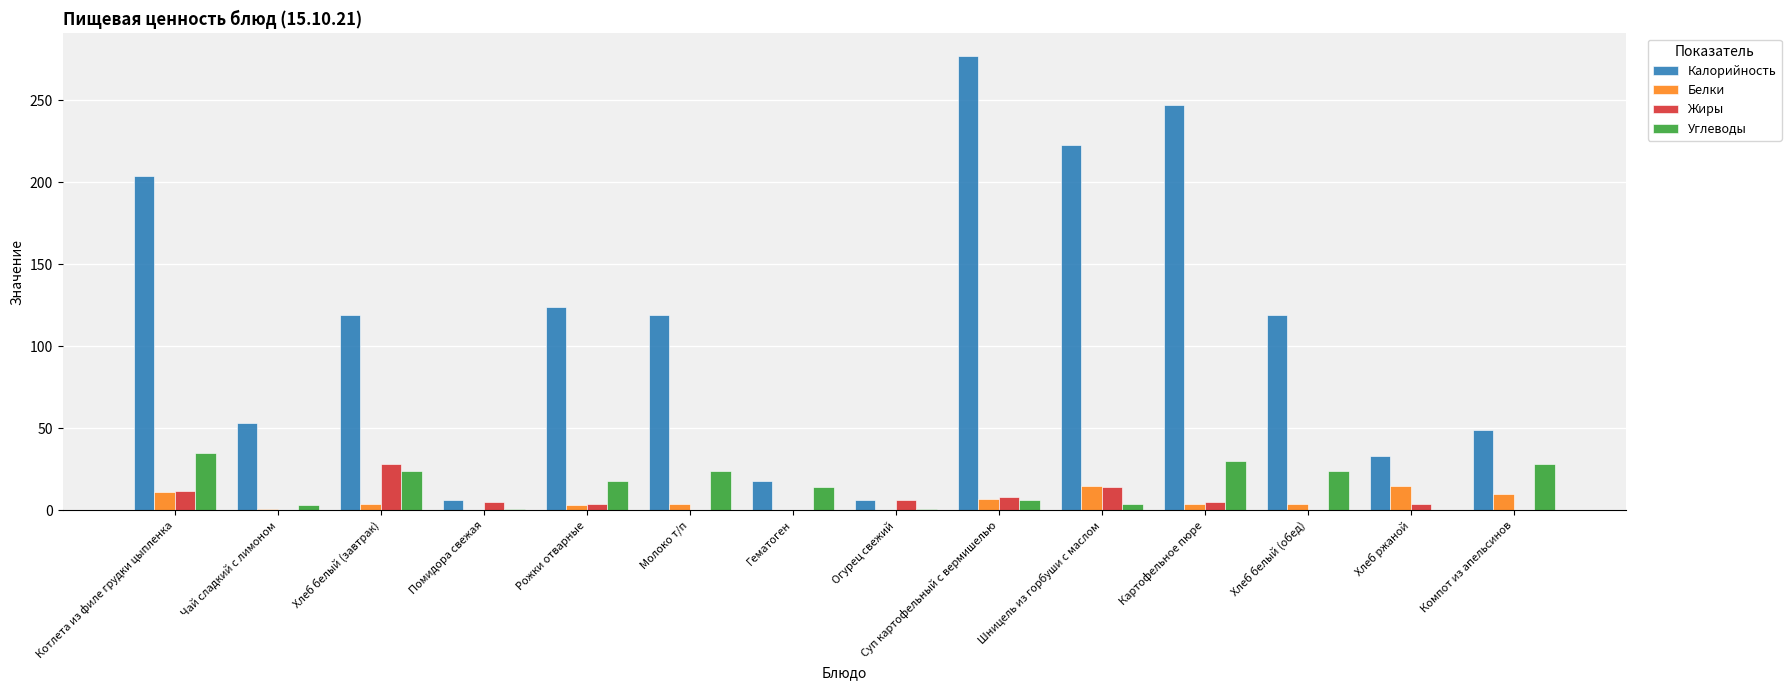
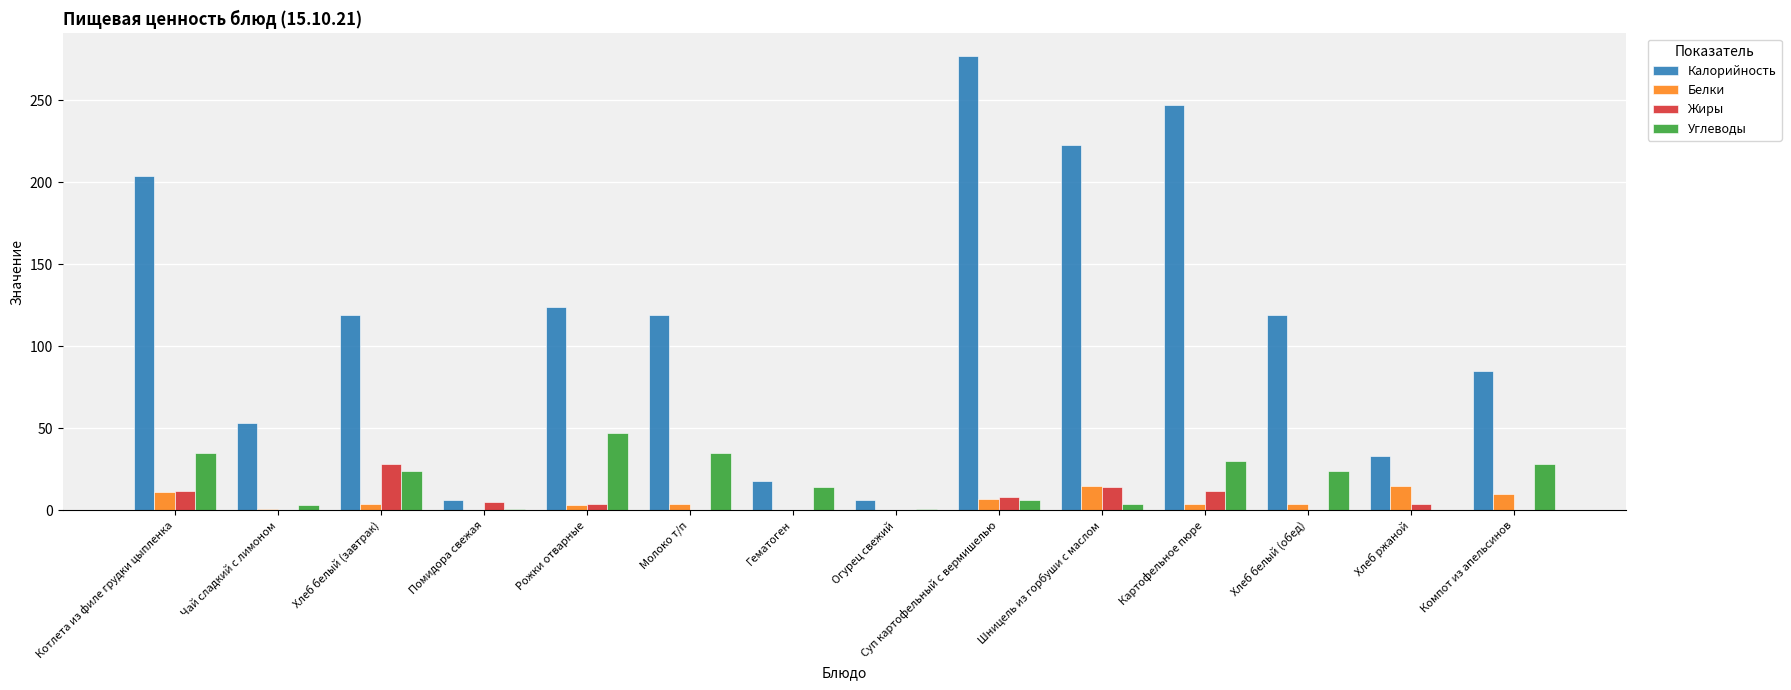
  {
    "Калорийность": {
      "Котлета из филе грудки цыпленка": 204,
      "Чай сладкий с лимоном": 53,
      "Хлеб белый (завтрак)": 119,
      "Помидора свежая": 6,
      "Рожки отварные": 124,
      "Молоко т/п": 119,
      "Гематоген": 18,
      "Огурец свежий": 6,
      "Суп картофельный с вермишелью": 277,
      "Шницель из горбуши с маслом": 223,
      "Картофельное пюре": 247,
      "Хлеб белый (обед)": 119,
      "Хлеб ржаной": 33,
-     "Компот из апельсинов": 49
+     "Компот из апельсинов": 85
    },
    "Белки": {
      "Котлета из филе грудки цыпленка": 11,
      "Хлеб белый (завтрак)": 4,
      "Помидора свежая": 0,
      "Рожки отварные": 3,
      "Молоко т/п": 4,
      "Гематоген": 0,
      "Огурец свежий": 0,
      "Суп картофельный с вермишелью": 7,
      "Шницель из горбуши с маслом": 15,
      "Картофельное пюре": 4,
      "Хлеб белый (обед)": 4,
      "Хлеб ржаной": 15,
      "Компот из апельсинов": 10
    },
    "Жиры": {
      "Котлета из филе грудки цыпленка": 12,
      "Чай сладкий с лимоном": 0,
      "Хлеб белый (завтрак)": 28,
      "Помидора свежая": 5,
      "Рожки отварные": 4,
      "Молоко т/п": 0,
      "Гематоген": 0,
-     "Огурец свежий": 6,
+     "Огурец свежий": 0,
      "Суп картофельный с вермишелью": 8,
      "Шницель из горбуши с маслом": 14,
-     "Картофельное пюре": 5,
+     "Картофельное пюре": 12,
      "Хлеб белый (обед)": 0,
      "Хлеб ржаной": 4,
      "Компот из апельсинов": 0
    },
    "Углеводы": {
      "Котлета из филе грудки цыпленка": 35,
      "Чай сладкий с лимоном": 3,
      "Хлеб белый (завтрак)": 24,
-     "Рожки отварные": 18,
-     "Молоко т/п": 24,
+     "Рожки отварные": 47,
+     "Молоко т/п": 35,
      "Гематоген": 14,
      "Суп картофельный с вермишелью": 6,
      "Шницель из горбуши с маслом": 4,
      "Картофельное пюре": 30,
      "Хлеб белый (обед)": 24,
      "Хлеб ржаной": 0,
      "Компот из апельсинов": 28
    }
  }
